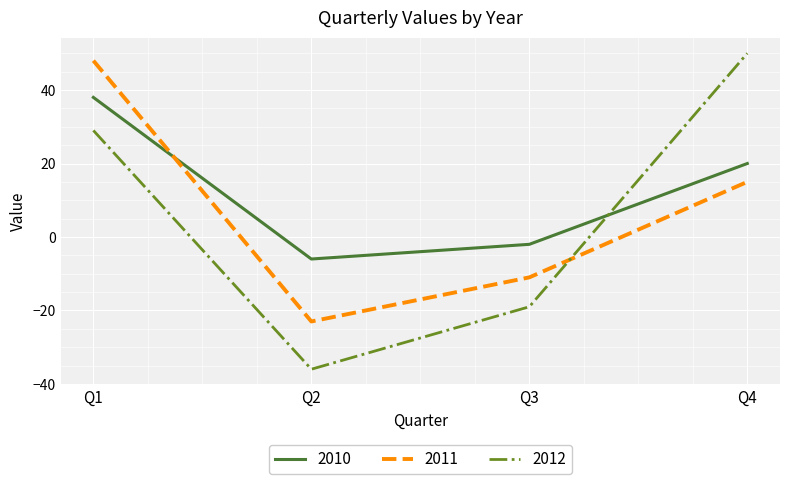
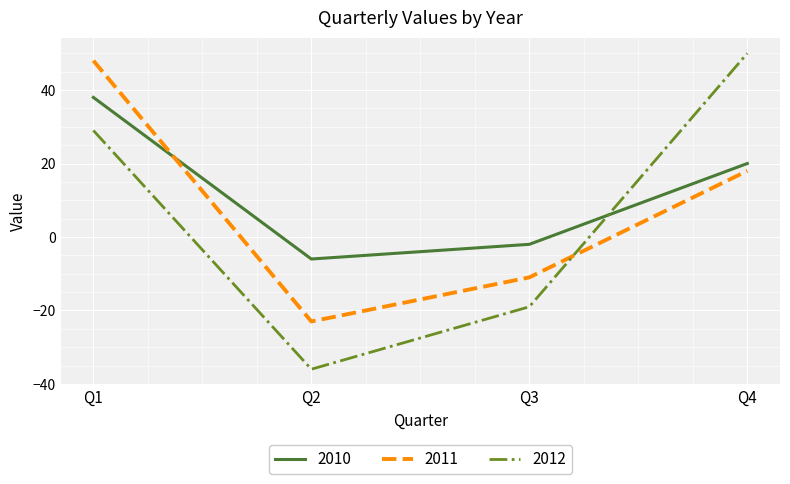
  {
    "2011": {
      "Q1": 48,
      "Q2": -23,
      "Q3": -11,
-     "Q4": 15
+     "Q4": 18
    }
  }
